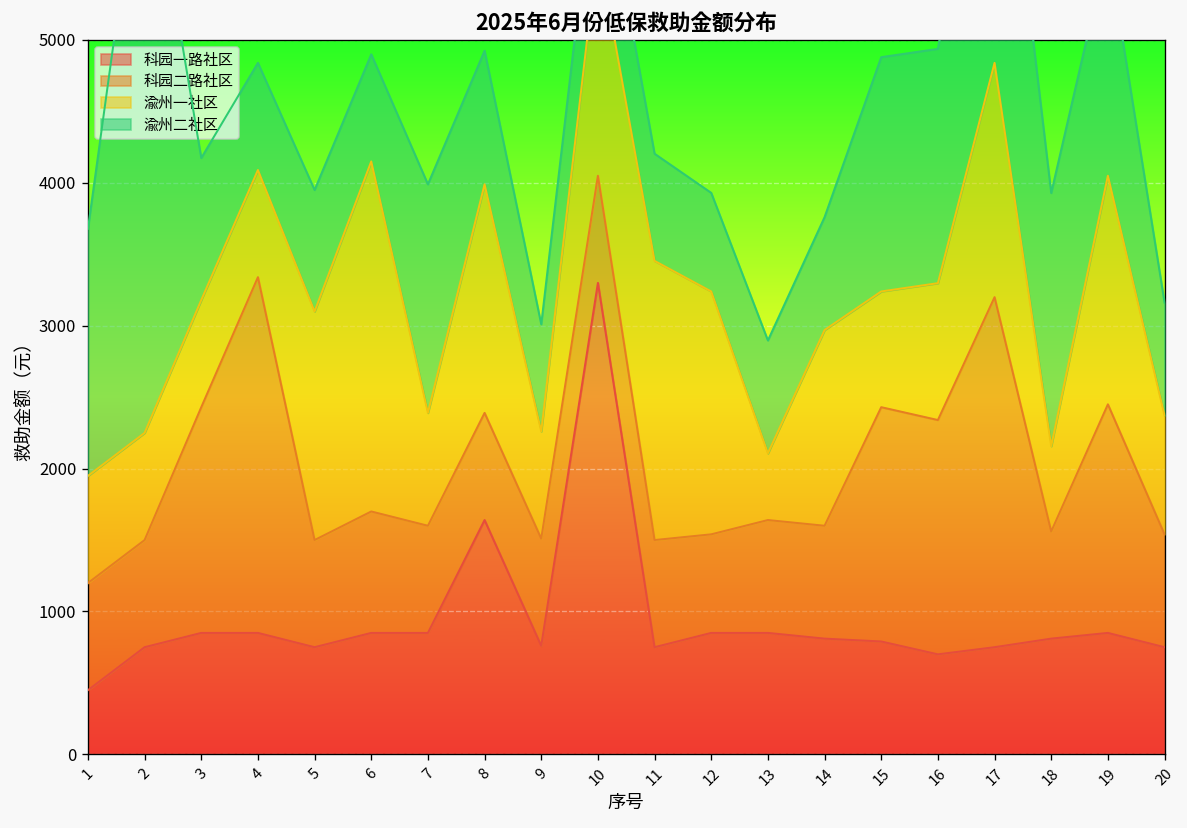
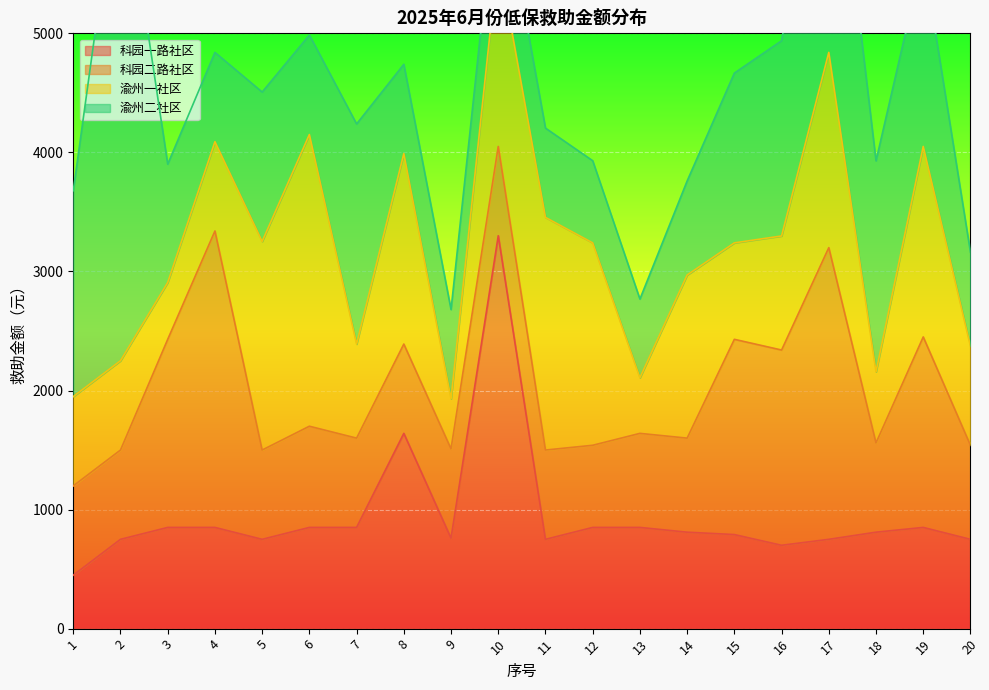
  {
    "渝州一社区": {
      "1": 750,
      "2": 750,
-     "3": 750,
+     "3": 480,
      "4": 750,
-     "5": 1600,
+     "5": 1750,
      "6": 2450,
      "7": 790,
      "8": 1600,
-     "9": 750,
+     "9": 420,
      "11": 1950,
      "12": 1700,
      "13": 470,
      "14": 1370,
      "15": 810,
      "16": 960,
      "17": 1640,
      "18": 600,
      "19": 1600,
      "20": 830
    },
    "渝州二社区": {
      "1": 1730,
      "3": 990,
      "4": 750,
-     "5": 850,
-     "6": 750,
-     "7": 1600,
-     "8": 940,
+     "5": 1260,
+     "6": 840,
+     "7": 1850,
+     "8": 750,
      "9": 750,
      "11": 750,
      "12": 690,
-     "13": 790,
+     "13": 660,
      "14": 790,
-     "15": 1640,
+     "15": 1430,
      "16": 1640,
      "18": 1770,
      "20": 790
    }
  }
